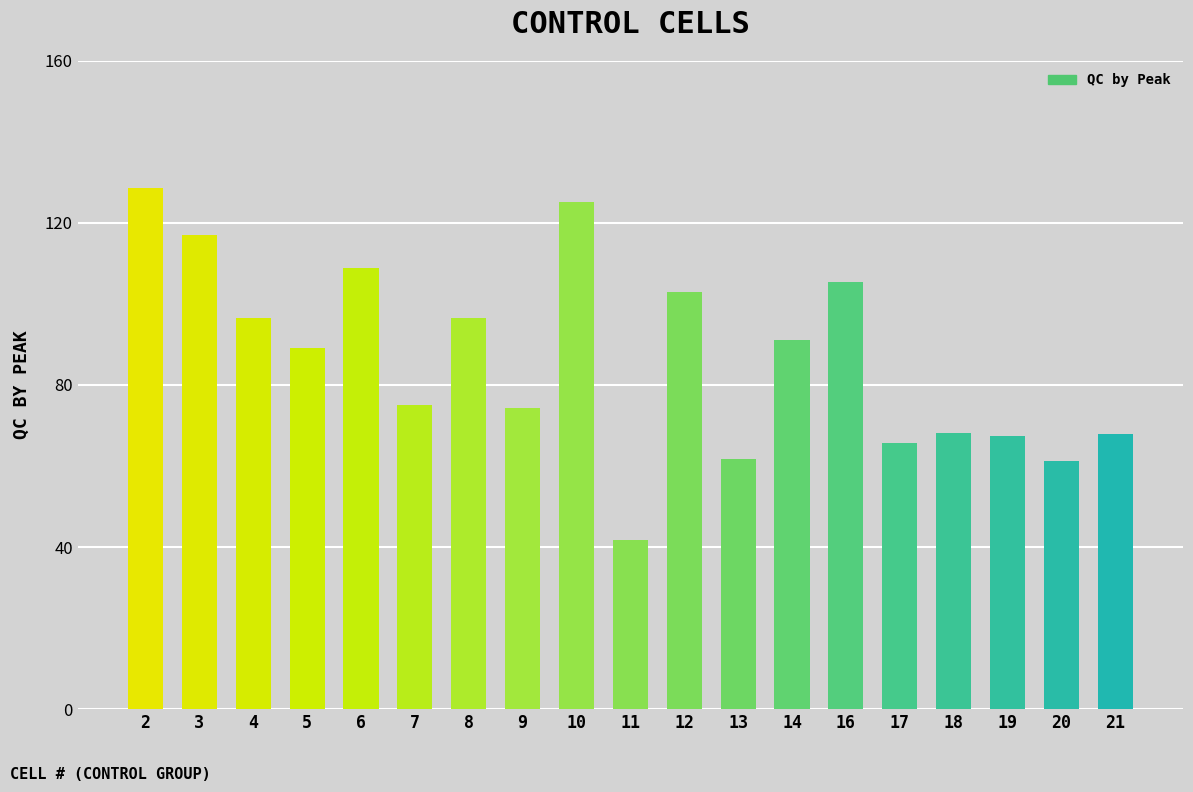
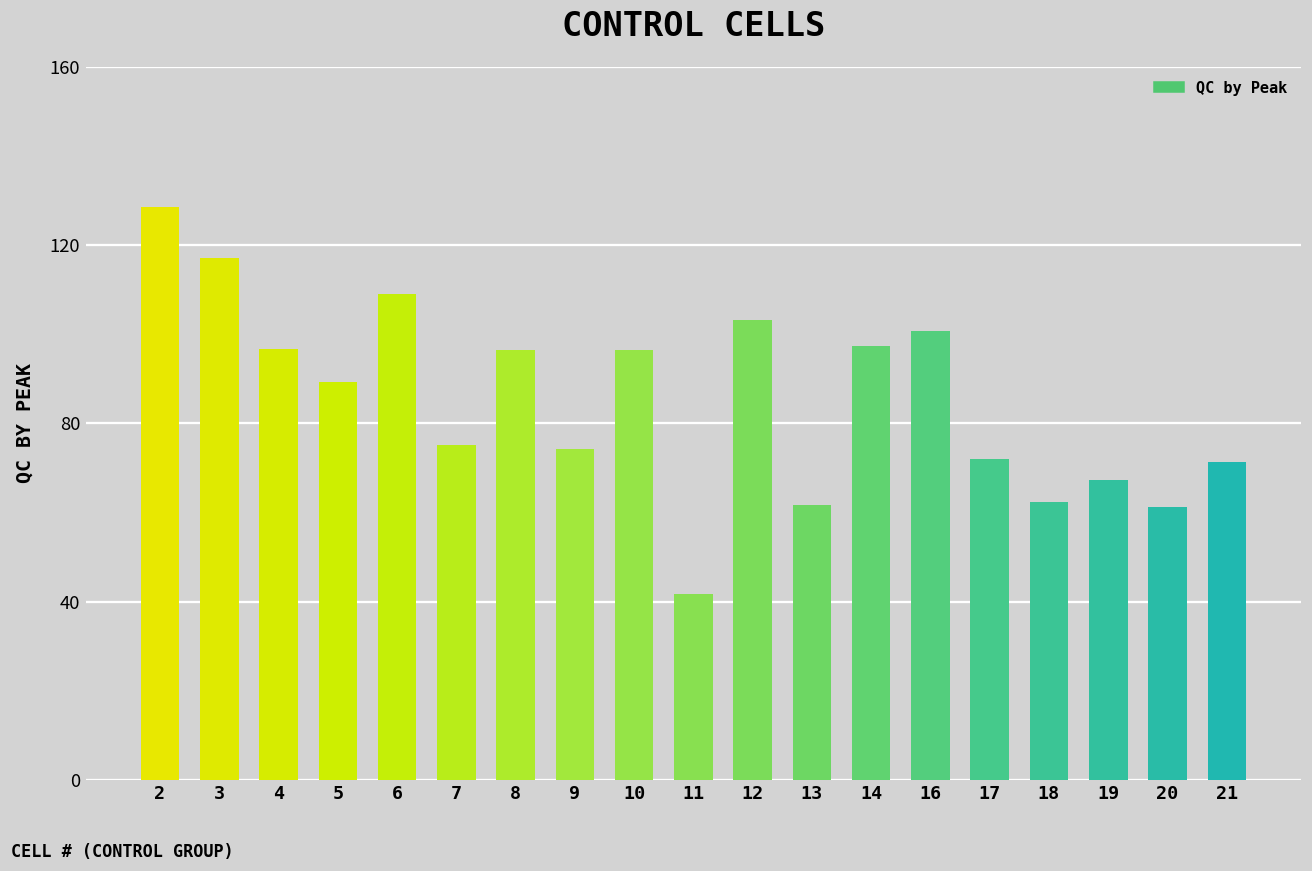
  {
    "2": 129,
    "3": 117,
    "4": 97,
    "5": 89,
    "6": 109,
    "7": 75,
    "8": 97,
    "9": 74,
-   "10": 125,
+   "10": 96,
    "11": 42,
    "12": 103,
    "13": 62,
-   "14": 91,
-   "16": 105,
-   "17": 66,
-   "18": 68,
+   "14": 97,
+   "16": 101,
+   "17": 72,
+   "18": 62,
    "19": 67,
    "20": 61,
-   "21": 68
+   "21": 71
  }
